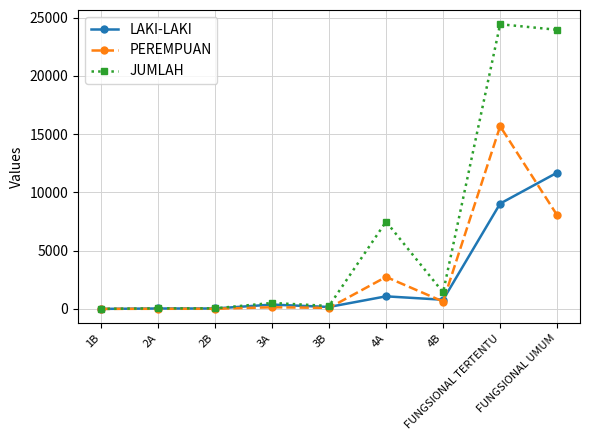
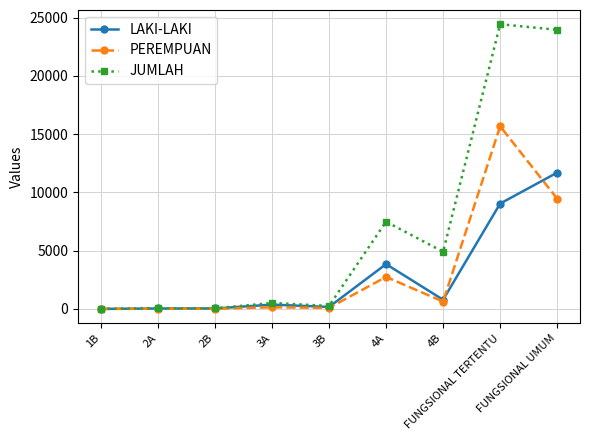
  {
    "LAKI-LAKI": {
-     "4A": 1100,
+     "4A": 3800,
      "FUNGSIONAL TERTENTU": 9000,
      "FUNGSIONAL UMUM": 11700
    },
    "PEREMPUAN": {
      "3A": 100,
      "4A": 2700,
      "FUNGSIONAL TERTENTU": 15700,
-     "FUNGSIONAL UMUM": 8000
+     "FUNGSIONAL UMUM": 9500
    },
    "JUMLAH": {
      "4A": 7500,
-     "4B": 1400,
+     "4B": 4900,
      "FUNGSIONAL TERTENTU": 24400,
      "FUNGSIONAL UMUM": 24000
    }
  }
